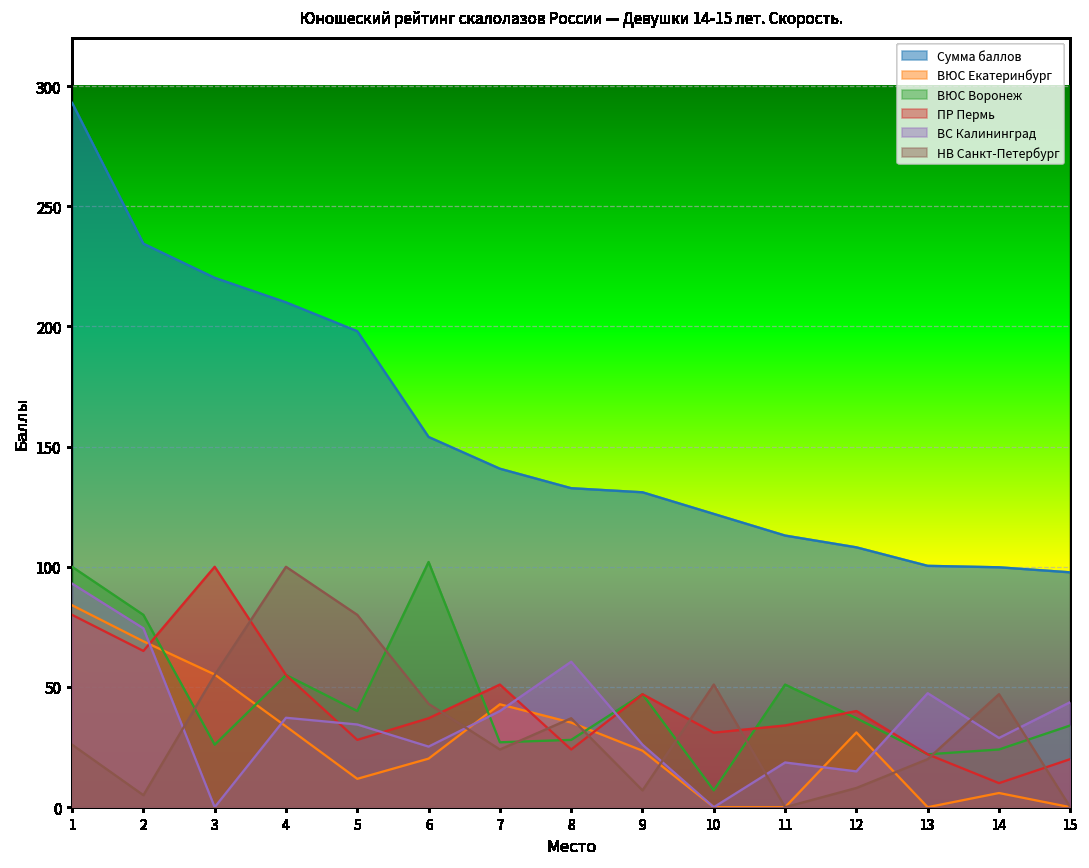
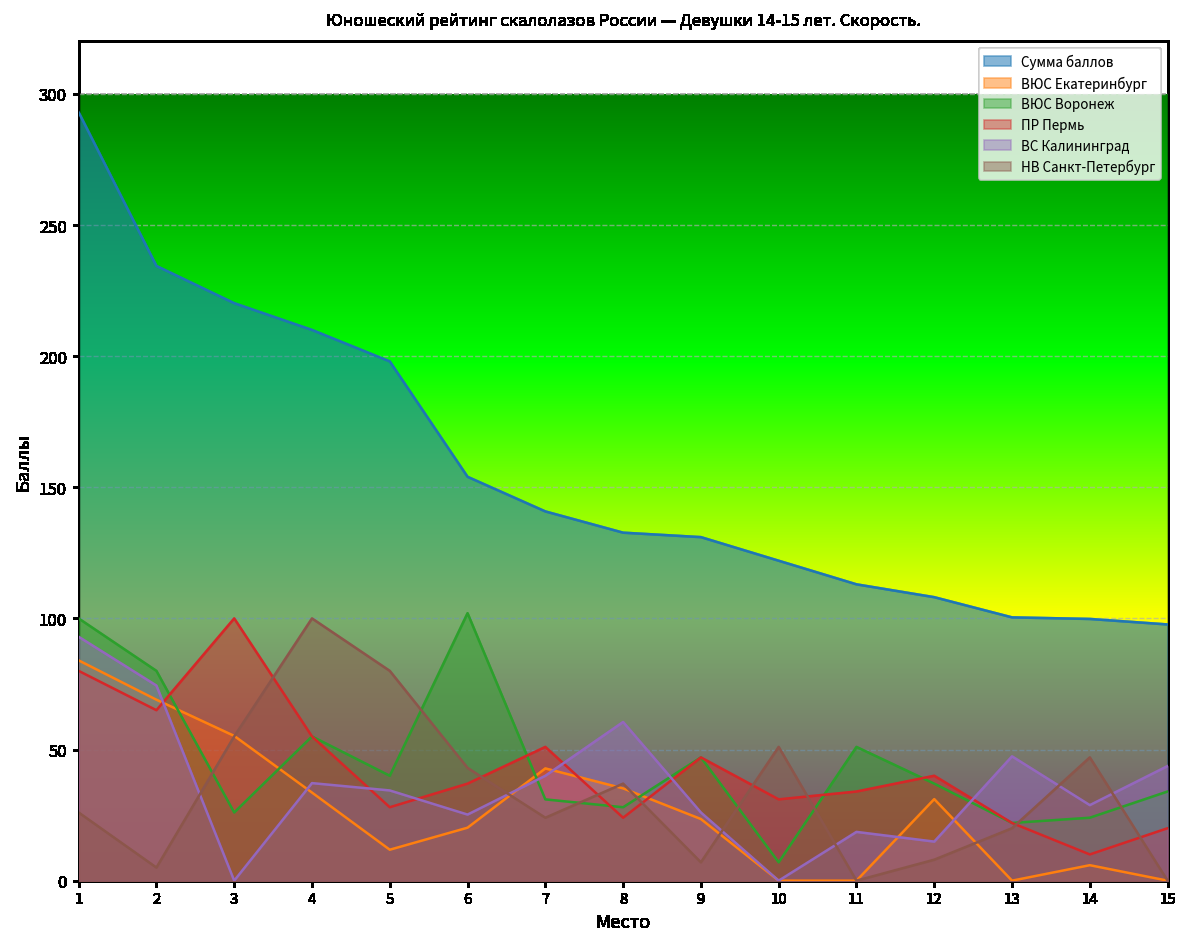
  {
    "Сумма баллов": {
      "1": 293,
      "2": 234,
      "3": 220,
      "4": 210,
      "5": 198,
      "6": 154,
      "7": 141,
      "8": 133,
      "9": 131,
      "10": 122,
      "11": 113,
      "12": 108,
      "13": 100,
      "14": 100,
      "15": 98
    },
    "ВЮС Воронеж": {
      "1": 100,
      "2": 80,
      "3": 26,
      "5": 40,
      "6": 102,
-     "7": 27,
+     "7": 31,
      "8": 28,
      "10": 7,
      "11": 51,
      "12": 37,
      "14": 24,
      "15": 34
    },
    "ВС Калининград": {
      "1": 93,
      "2": 74,
      "3": 0,
      "4": 37,
      "5": 34,
      "6": 25,
      "7": 40,
      "8": 61,
      "9": 26,
      "11": 19,
      "12": 15,
      "13": 47,
      "14": 29,
      "15": 44
    }
  }
